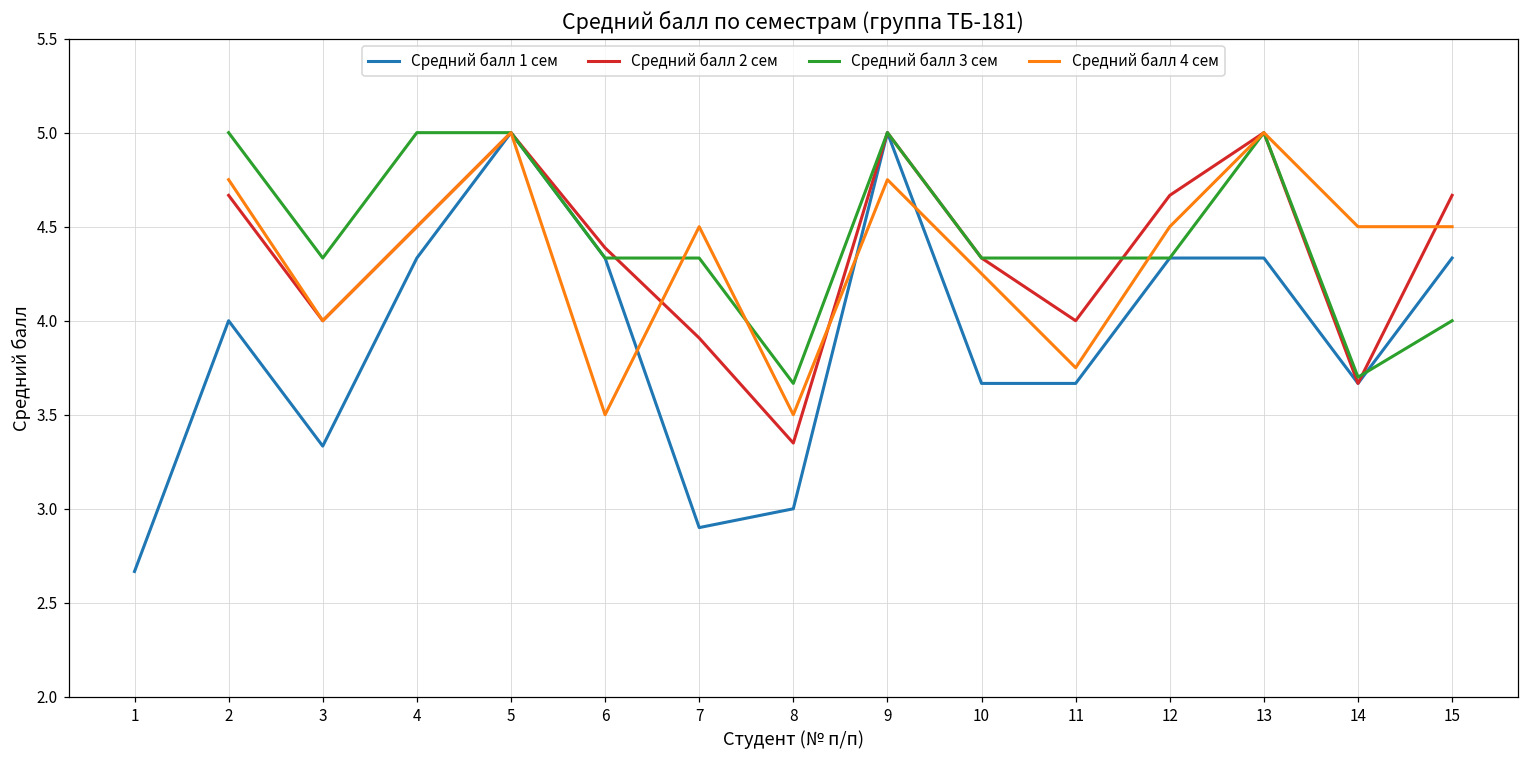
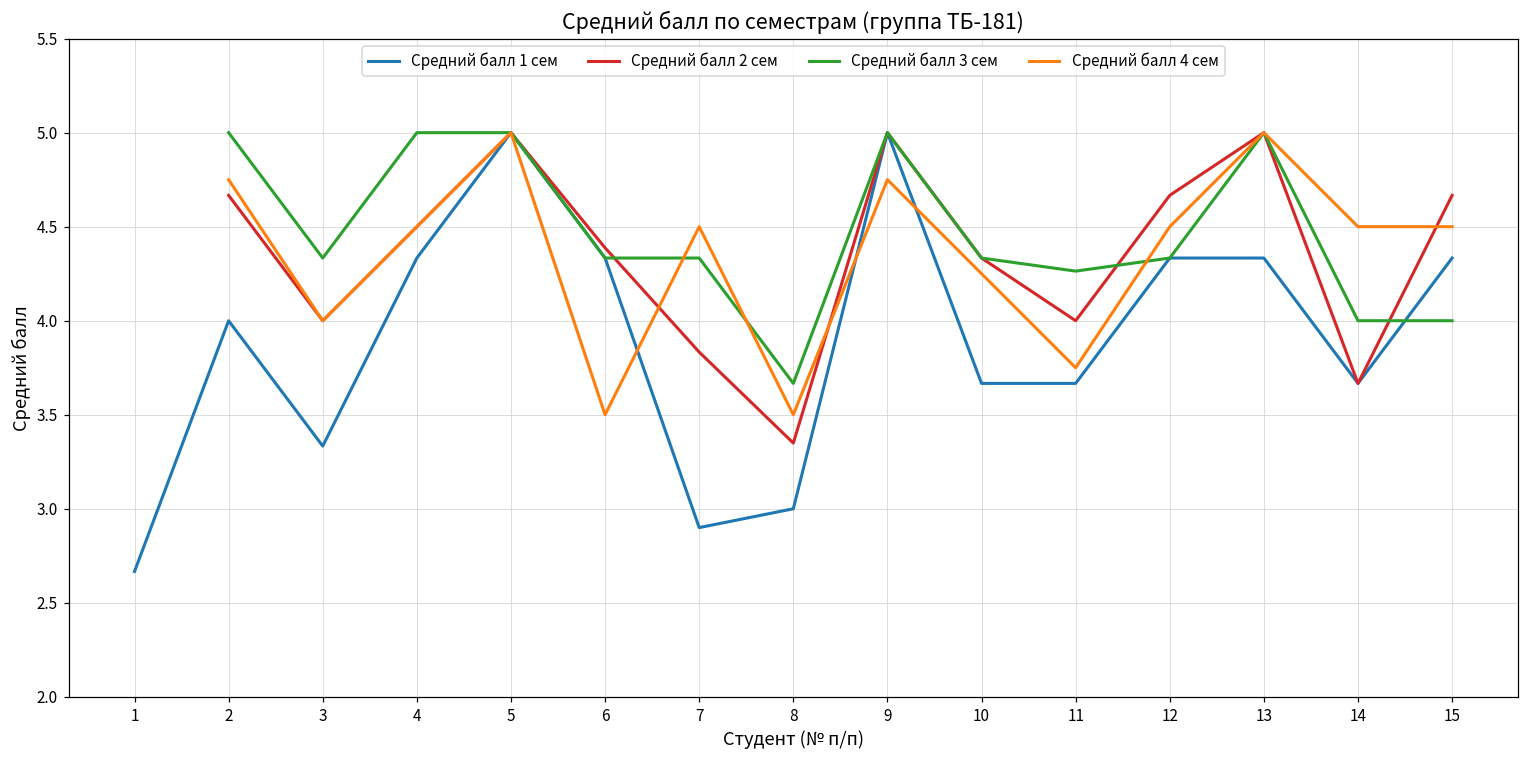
  {
    "Средний балл 1 сем": {
      "1": 2.67,
      "2": 4.00,
      "3": 3.33,
      "4": 4.33,
      "7": 2.90,
      "8": 3.00,
      "10": 3.67,
      "11": 3.67,
      "13": 4.33,
      "15": 4.33
    },
    "Средний балл 2 сем": {
      "2": 4.67,
      "6": 4.39,
-     "7": 3.91,
+     "7": 3.83,
      "8": 3.35,
      "11": 4.00,
      "12": 4.67,
      "15": 4.67
    },
    "Средний балл 3 сем": {
      "2": 5.00,
      "3": 4.33,
      "4": 5.00,
      "7": 4.33,
      "8": 3.67,
-     "11": 4.33,
-     "14": 3.7,
+     "11": 4.26,
+     "14": 4.0,
      "15": 4.00
    },
    "Средний балл 4 сем": {
      "2": 4.75,
      "6": 3.50,
      "7": 4.50,
      "8": 3.50,
      "9": 4.75,
      "10": 4.25,
      "11": 3.75,
      "12": 4.50,
      "14": 4.50,
      "15": 4.50
    }
  }
